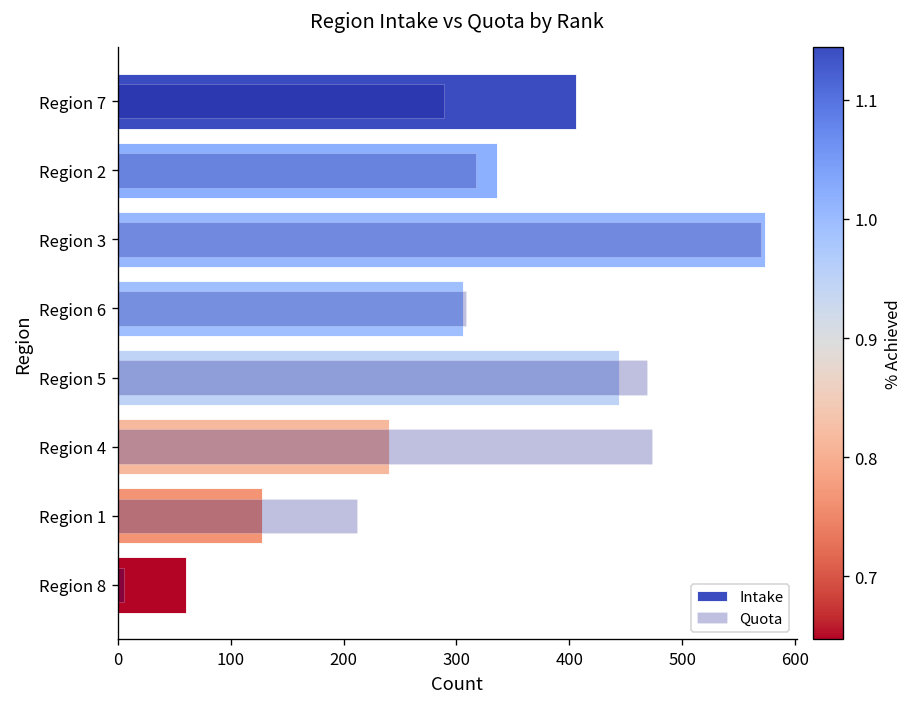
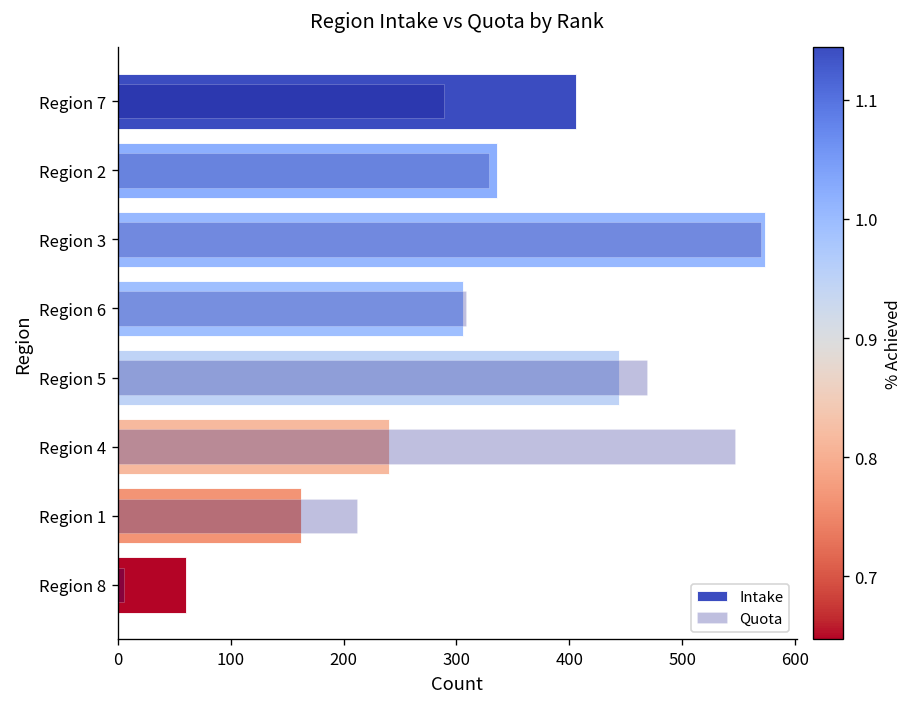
  {
    "Intake": {
      "Region 7": 410,
      "Region 2": 340,
      "Region 3": 570,
      "Region 6": 310,
-     "Region 1": 130,
+     "Region 1": 160,
      "Region 8": 60
    },
    "Quota": {
-     "Region 2": 320,
+     "Region 2": 330,
      "Region 6": 310,
      "Region 5": 470,
-     "Region 4": 470,
+     "Region 4": 550,
      "Region 1": 210
    }
  }
